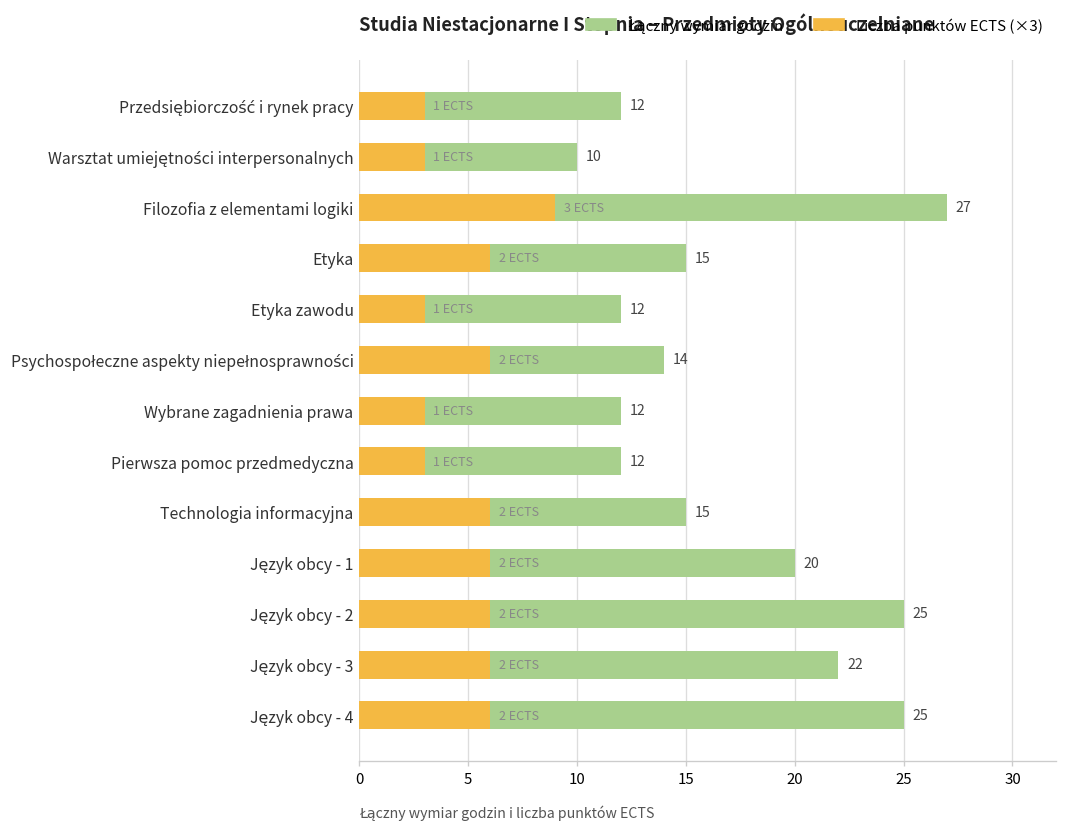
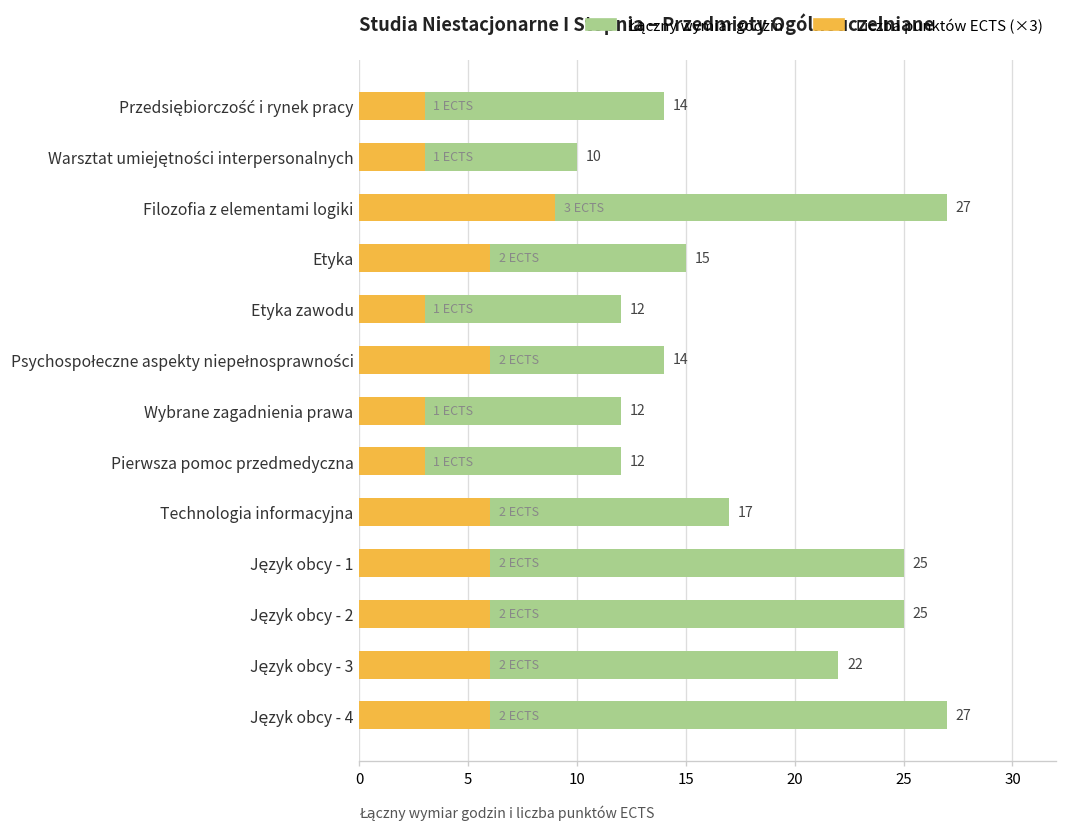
  {
    "Łączny wymiar godzin": {
-     "Przedsiębiorczość i rynek pracy": 12,
+     "Przedsiębiorczość i rynek pracy": 14,
      "Warsztat umiejętności interpersonalnych": 10,
      "Filozofia z elementami logiki": 27,
      "Etyka": 15,
      "Etyka zawodu": 12,
      "Psychospołeczne aspekty niepełnosprawności": 14,
      "Wybrane zagadnienia prawa": 12,
      "Pierwsza pomoc przedmedyczna": 12,
-     "Technologia informacyjna": 15,
-     "Język obcy - 1": 20,
+     "Technologia informacyjna": 17,
+     "Język obcy - 1": 25,
      "Język obcy - 2": 25,
      "Język obcy - 3": 22,
-     "Język obcy - 4": 25
+     "Język obcy - 4": 27
    }
  }
